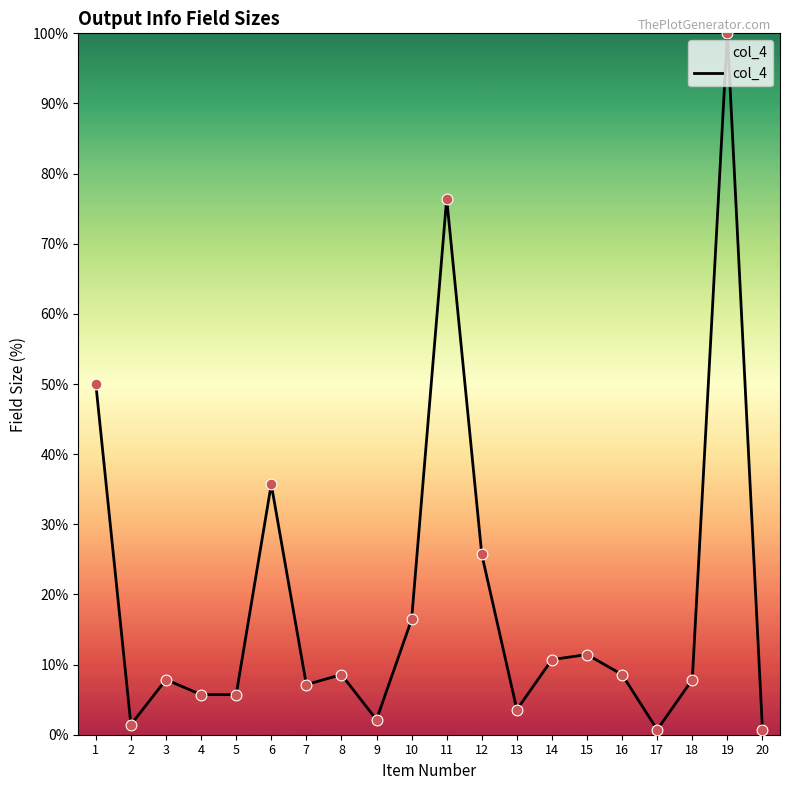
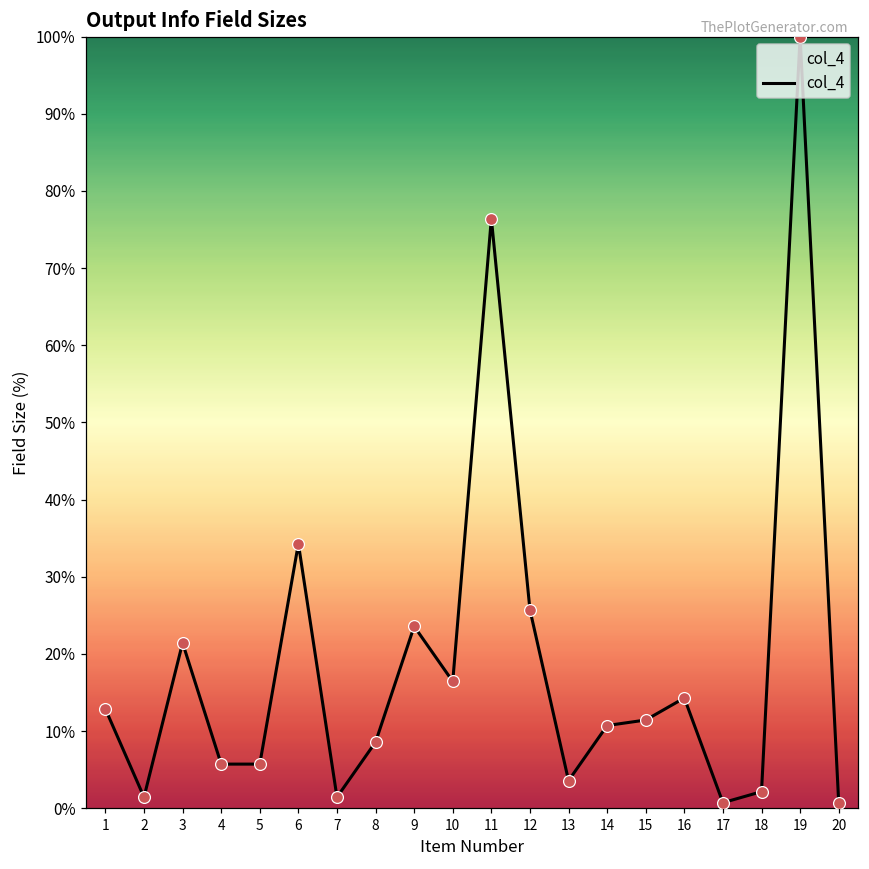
  {
-   "1": "50%",
+   "1": "13%",
    "2": "1%",
-   "3": "8%",
+   "3": "21%",
    "4": "6%",
    "5": "6%",
-   "6": "36%",
-   "7": "7%",
+   "6": "34%",
+   "7": "1%",
    "8": "9%",
-   "9": "2%",
+   "9": "24%",
    "10": "16%",
    "11": "76%",
    "12": "26%",
    "13": "4%",
    "14": "11%",
    "15": "11%",
-   "16": "9%",
+   "16": "14%",
    "17": "1%",
-   "18": "8%",
+   "18": "2%",
    "19": "100%",
    "20": "1%"
  }
